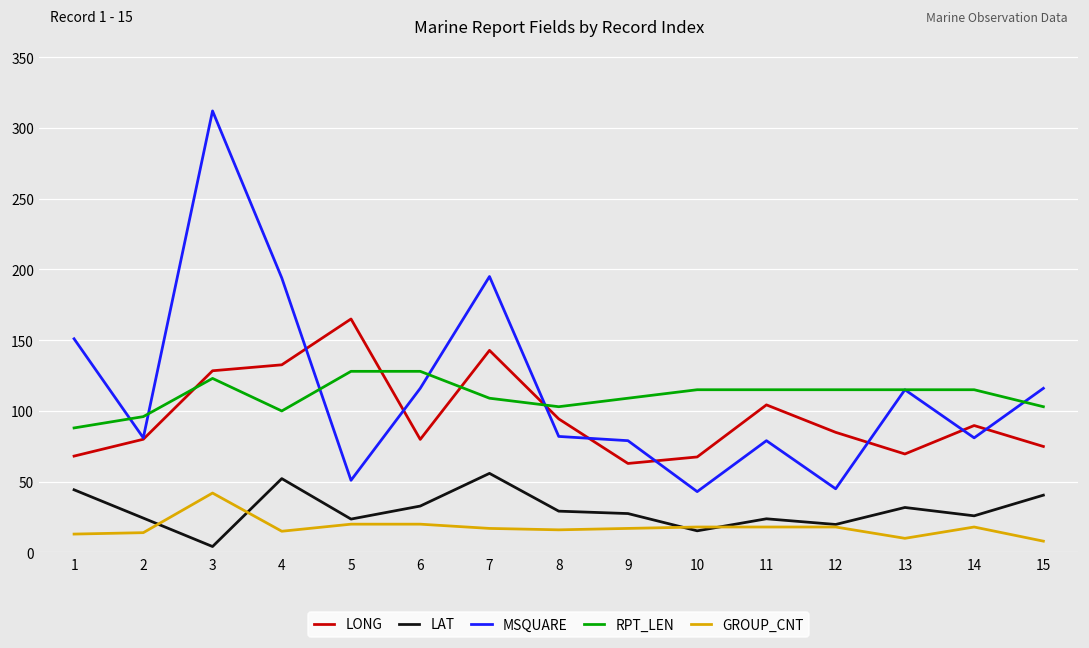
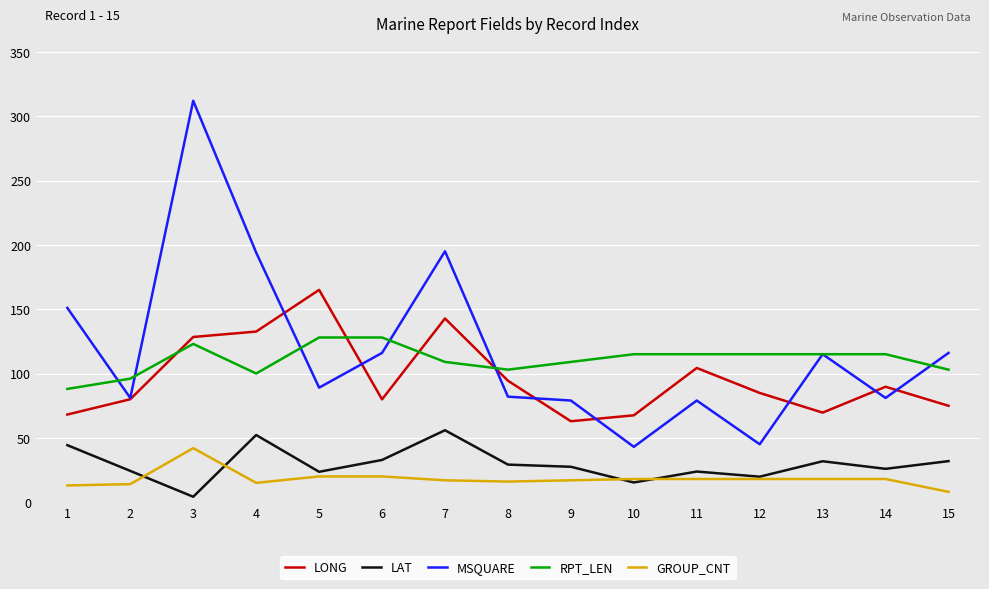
  {
    "LONG": {
      "1": 68,
      "3": 128,
      "4": 133,
      "5": 165,
      "6": 80,
      "7": 143,
      "8": 94,
      "9": 63,
      "10": 68,
      "11": 104,
      "12": 85,
      "13": 70,
      "14": 90,
      "15": 75
    },
    "LAT": {
      "1": 44,
      "2": 24,
      "3": 4,
      "4": 52,
      "5": 24,
      "6": 33,
      "7": 56,
      "8": 29,
      "9": 28,
      "10": 15,
      "11": 24,
      "13": 32,
      "14": 26,
-     "15": 41
+     "15": 32
    },
    "MSQUARE": {
      "1": 151,
      "3": 312,
      "4": 194,
-     "5": 51,
+     "5": 89,
      "6": 116,
      "7": 195,
      "8": 82,
      "9": 79,
      "10": 43,
      "11": 79,
      "12": 45,
      "14": 81,
      "15": 116
    },
    "RPT_LEN": {
      "1": 88,
      "2": 96,
      "3": 123,
      "4": 100,
      "5": 128,
      "6": 128,
      "7": 109,
      "8": 103,
      "9": 109,
      "10": 115,
      "11": 115,
      "12": 115,
      "14": 115,
      "15": 103
    },
    "GROUP_CNT": {
      "1": 13,
      "2": 14,
      "3": 42,
      "4": 15,
      "5": 20,
      "6": 20,
      "7": 17,
      "8": 16,
      "9": 17,
      "10": 18,
      "11": 18,
-     "13": 10,
+     "13": 18,
      "14": 18,
      "15": 8
    }
  }
